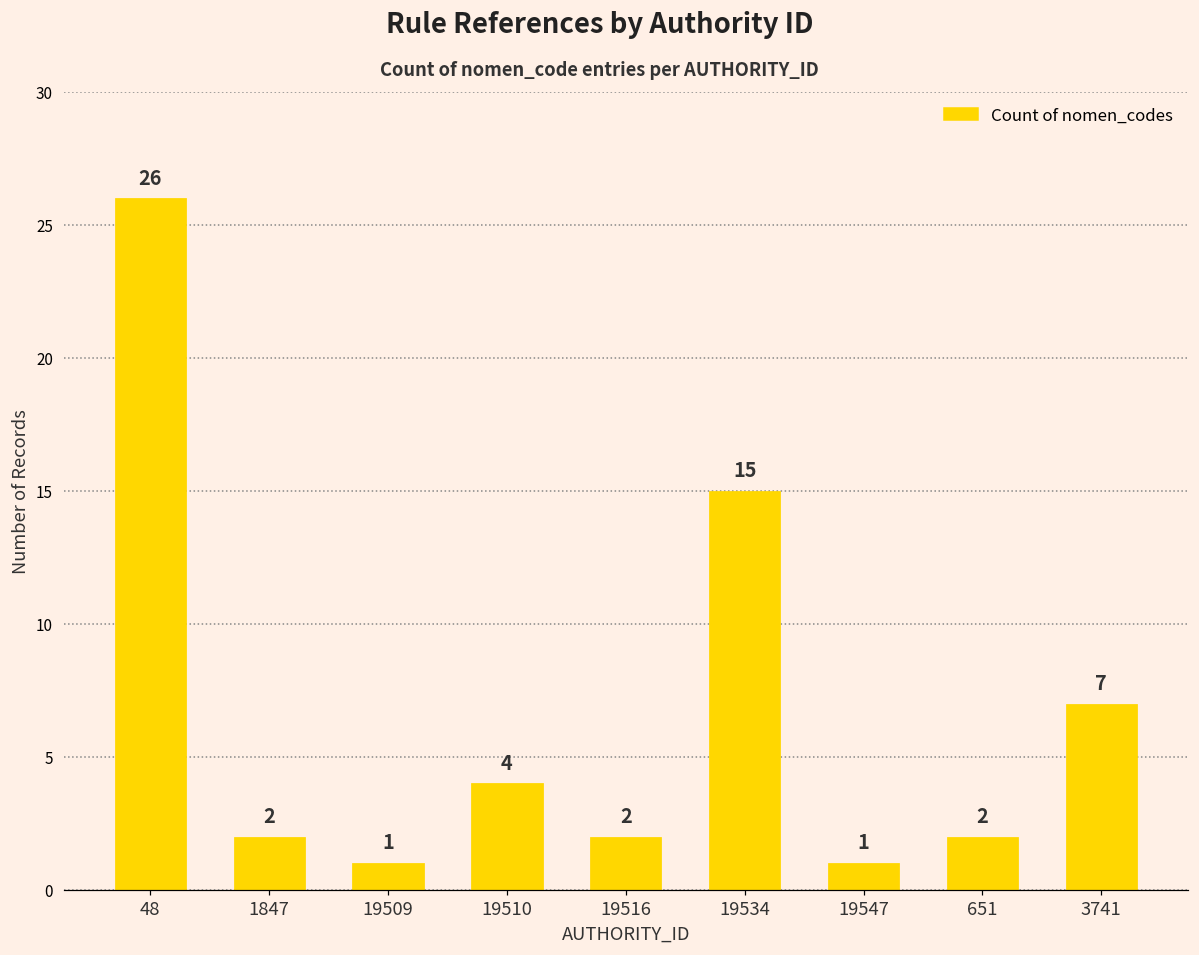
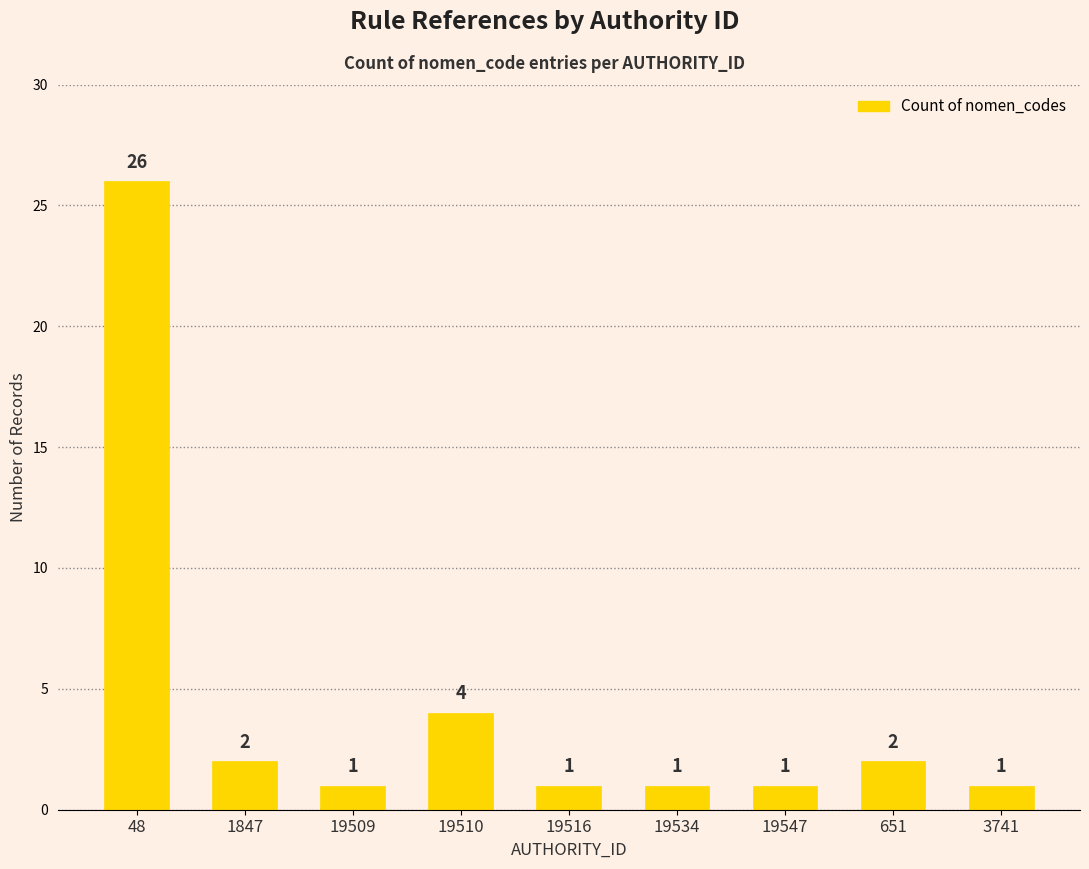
  {
    "48": 26,
    "1847": 2,
    "19509": 1,
    "19510": 4,
-   "19516": 2,
-   "19534": 15,
+   "19516": 1,
+   "19534": 1,
    "19547": 1,
    "651": 2,
-   "3741": 7
+   "3741": 1
  }
